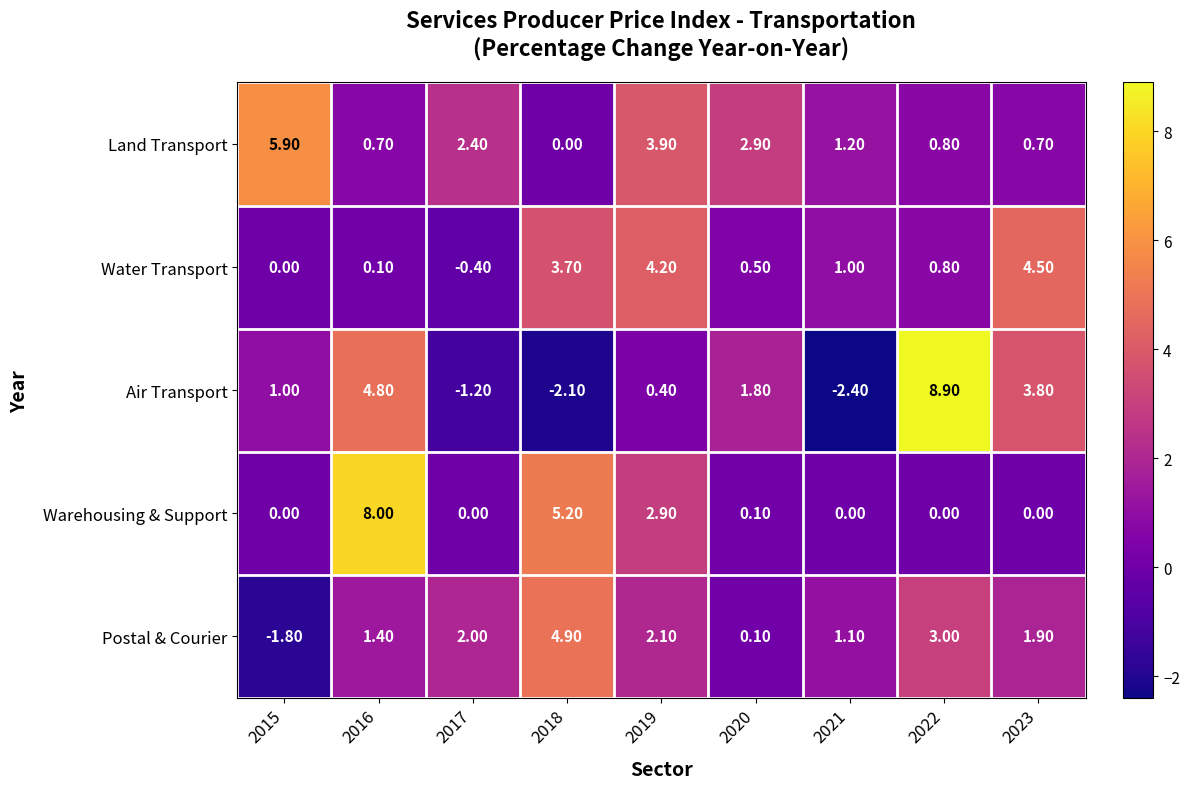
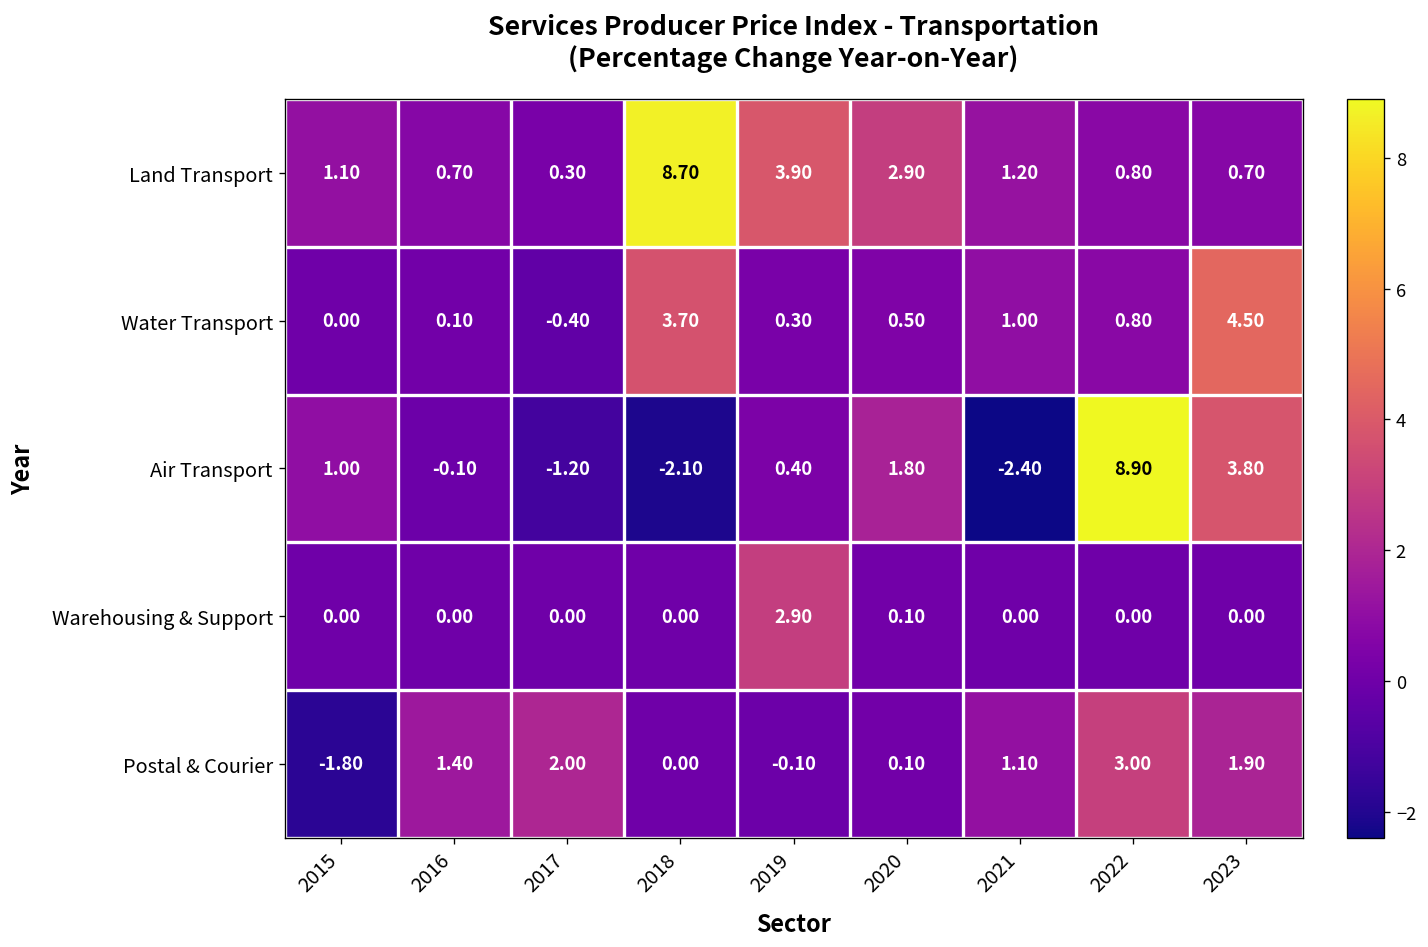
  {
    "Land Transport": {
-     "2015": 5.90,
+     "2015": 1.10,
      "2016": 0.70,
-     "2017": 2.40,
-     "2018": 0.00,
+     "2017": 0.30,
+     "2018": 8.70,
      "2019": 3.90,
      "2020": 2.90,
      "2021": 1.20,
      "2022": 0.80,
      "2023": 0.70
    },
    "Water Transport": {
      "2015": 0.00,
      "2016": 0.10,
      "2017": -0.40,
      "2018": 3.70,
-     "2019": 4.20,
+     "2019": 0.30,
      "2020": 0.50,
      "2021": 1.00,
      "2022": 0.80,
      "2023": 4.50
    },
    "Air Transport": {
      "2015": 1.00,
-     "2016": 4.80,
+     "2016": -0.10,
      "2017": -1.20,
      "2018": -2.10,
      "2019": 0.40,
      "2020": 1.80,
      "2021": -2.40,
      "2022": 8.90,
      "2023": 3.80
    },
    "Warehousing & Support": {
      "2015": 0.00,
-     "2016": 8.00,
+     "2016": 0.00,
      "2017": 0.00,
-     "2018": 5.20,
+     "2018": 0.00,
      "2019": 2.90,
      "2020": 0.10,
      "2021": 0.00,
      "2022": 0.00,
      "2023": 0.00
    },
    "Postal & Courier": {
      "2015": -1.80,
      "2016": 1.40,
      "2017": 2.00,
-     "2018": 4.90,
-     "2019": 2.10,
+     "2018": 0.00,
+     "2019": -0.10,
      "2020": 0.10,
      "2021": 1.10,
      "2022": 3.00,
      "2023": 1.90
    }
  }
